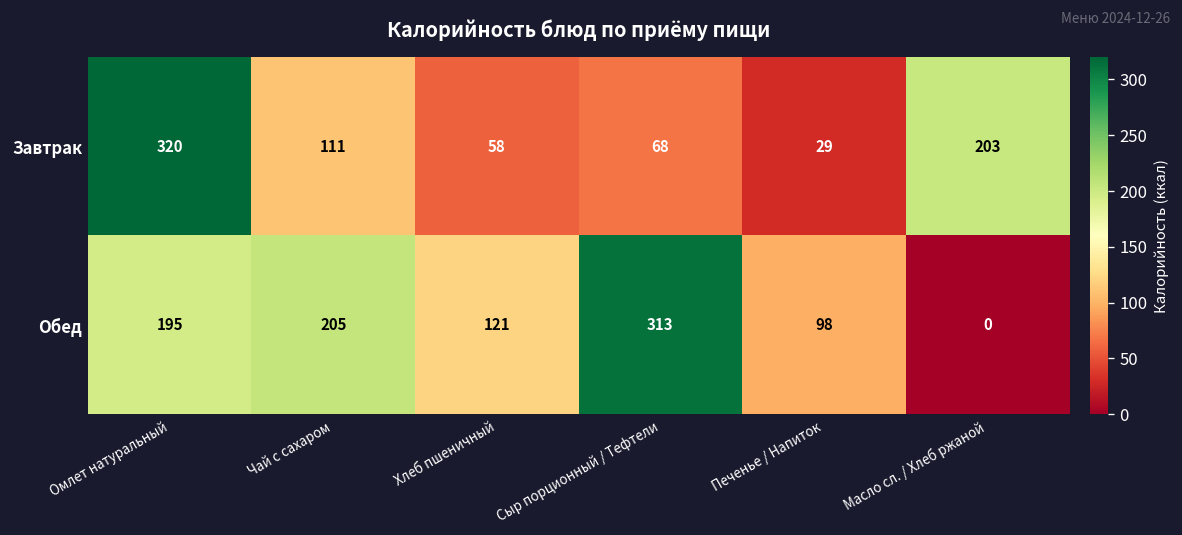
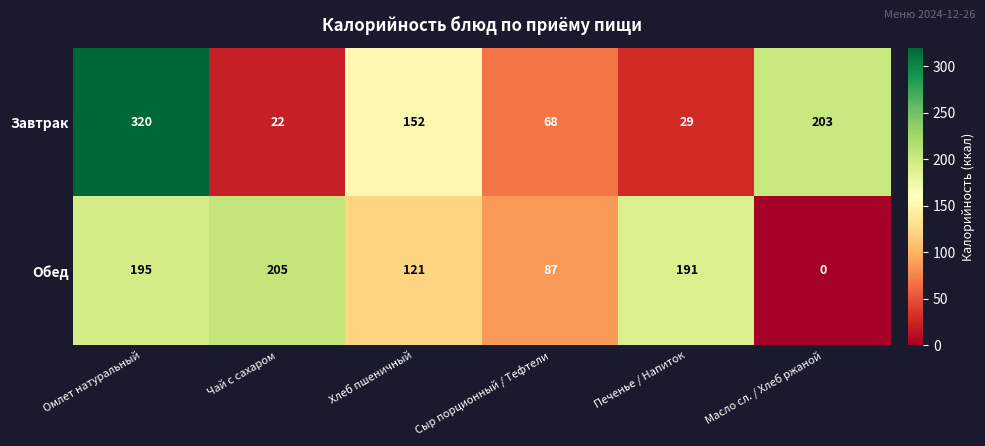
  {
    "Завтрак": {
      "Омлет натуральный": 320,
-     "Чай с сахаром": 111,
-     "Хлеб пшеничный": 58,
+     "Чай с сахаром": 22,
+     "Хлеб пшеничный": 152,
      "Сыр порционный / Тефтели": 68,
      "Печенье / Напиток": 29,
      "Масло сл. / Хлеб ржаной": 203
    },
    "Обед": {
      "Омлет натуральный": 195,
      "Чай с сахаром": 205,
      "Хлеб пшеничный": 121,
-     "Сыр порционный / Тефтели": 313,
-     "Печенье / Напиток": 98,
+     "Сыр порционный / Тефтели": 87,
+     "Печенье / Напиток": 191,
      "Масло сл. / Хлеб ржаной": 0
    }
  }
